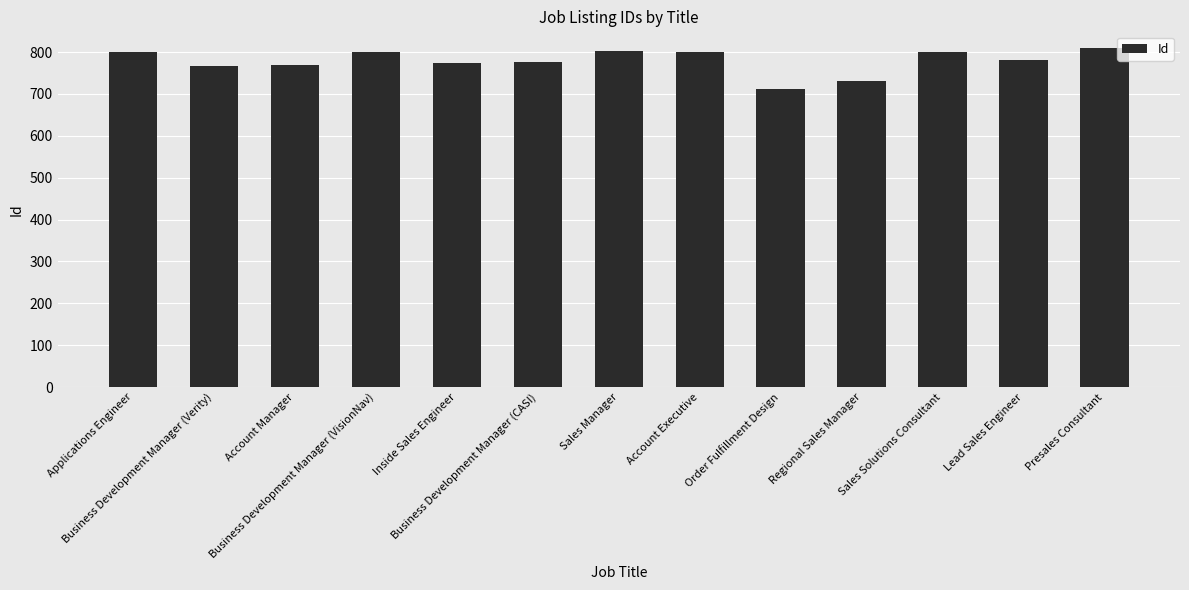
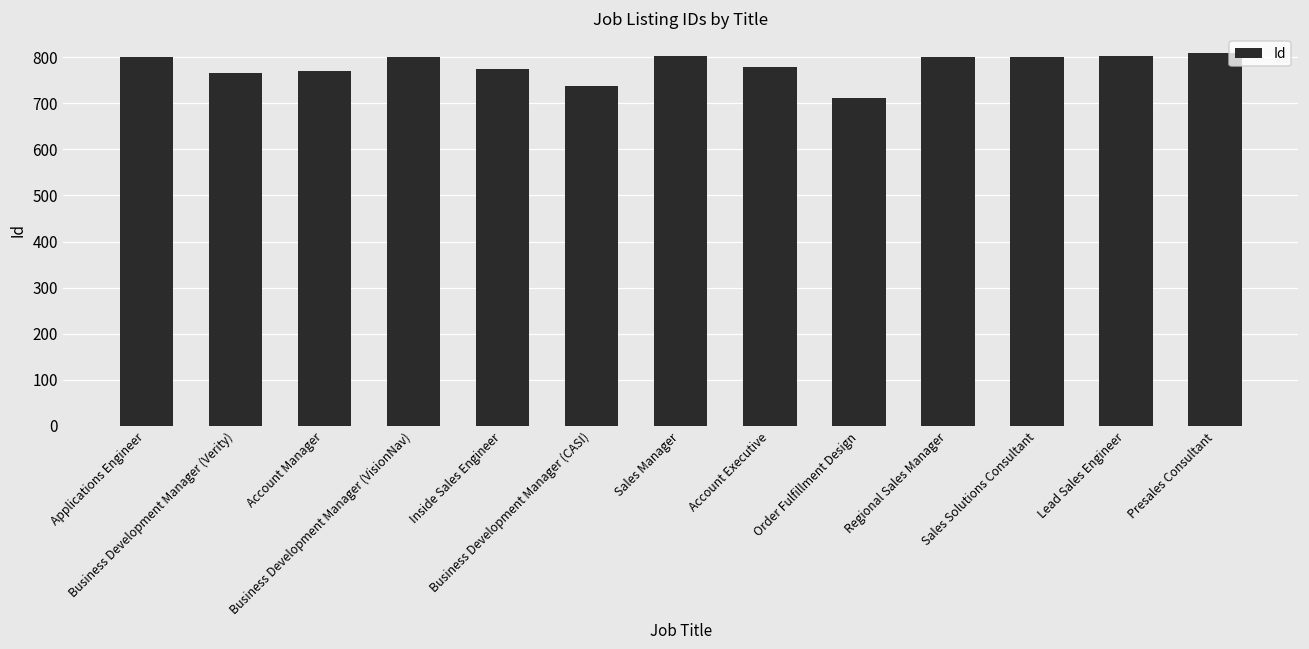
  {
    "Applications Engineer": 800,
    "Business Development Manager (Verity)": 770,
    "Account Manager": 770,
    "Business Development Manager (VisionNav)": 800,
    "Inside Sales Engineer": 770,
-   "Business Development Manager (CASI)": 780,
+   "Business Development Manager (CASI)": 740,
    "Sales Manager": 800,
-   "Account Executive": 800,
+   "Account Executive": 780,
    "Order Fulfillment Design": 710,
-   "Regional Sales Manager": 730,
+   "Regional Sales Manager": 800,
    "Sales Solutions Consultant": 800,
-   "Lead Sales Engineer": 780,
+   "Lead Sales Engineer": 800,
    "Presales Consultant": 810
  }
